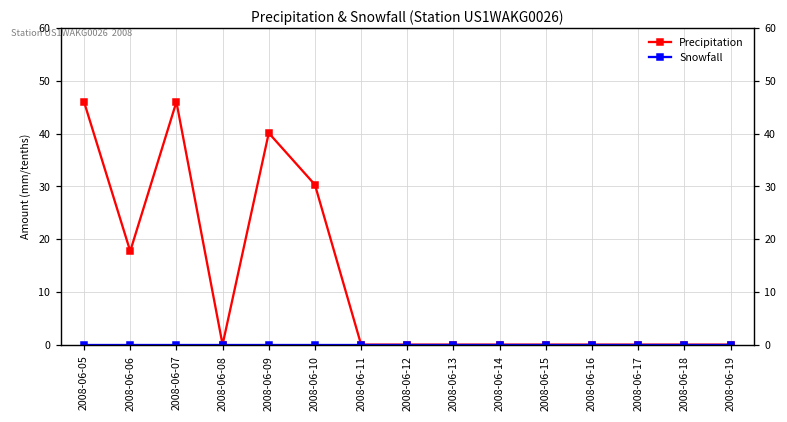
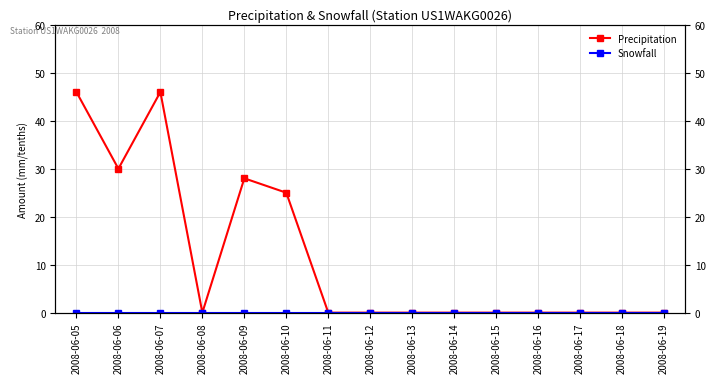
  {
    "Precipitation": {
      "2008-06-05": 46,
-     "2008-06-06": 18,
+     "2008-06-06": 30,
      "2008-06-07": 46,
-     "2008-06-09": 40,
-     "2008-06-10": 30
+     "2008-06-09": 28,
+     "2008-06-10": 25
    },
    "Snowfall": {
      "2008-06-05": 0,
      "2008-06-06": 0,
      "2008-06-07": 0,
      "2008-06-09": 0,
      "2008-06-10": 0
    }
  }
